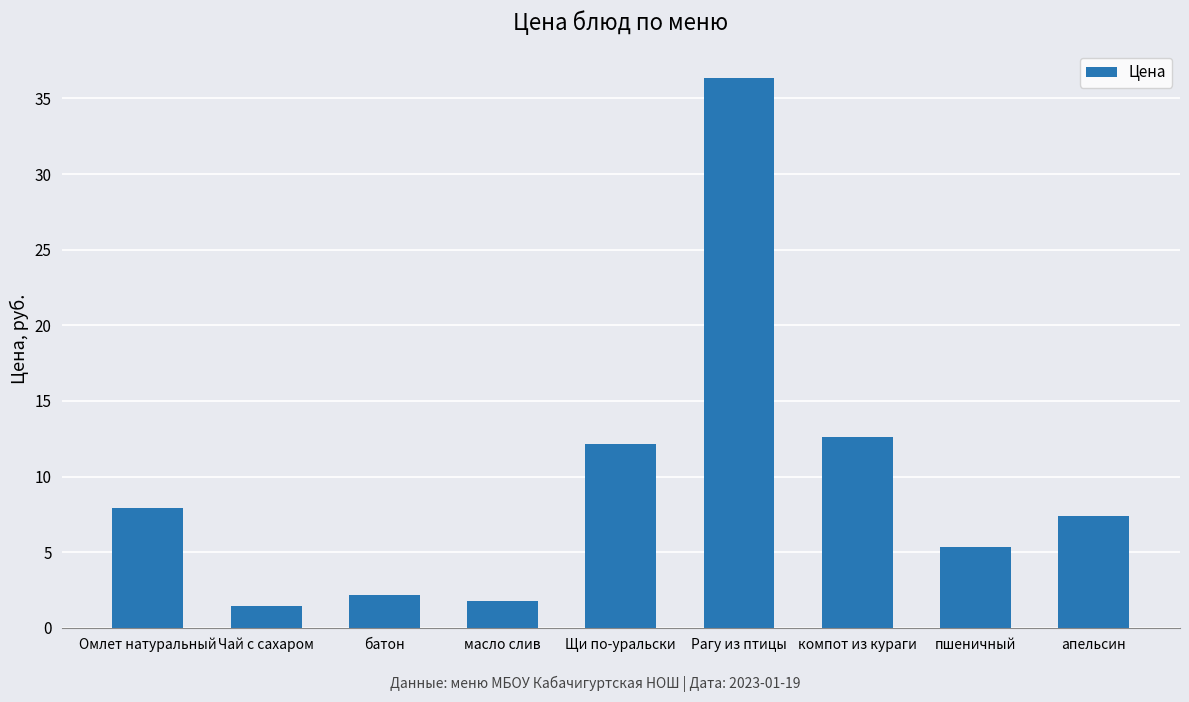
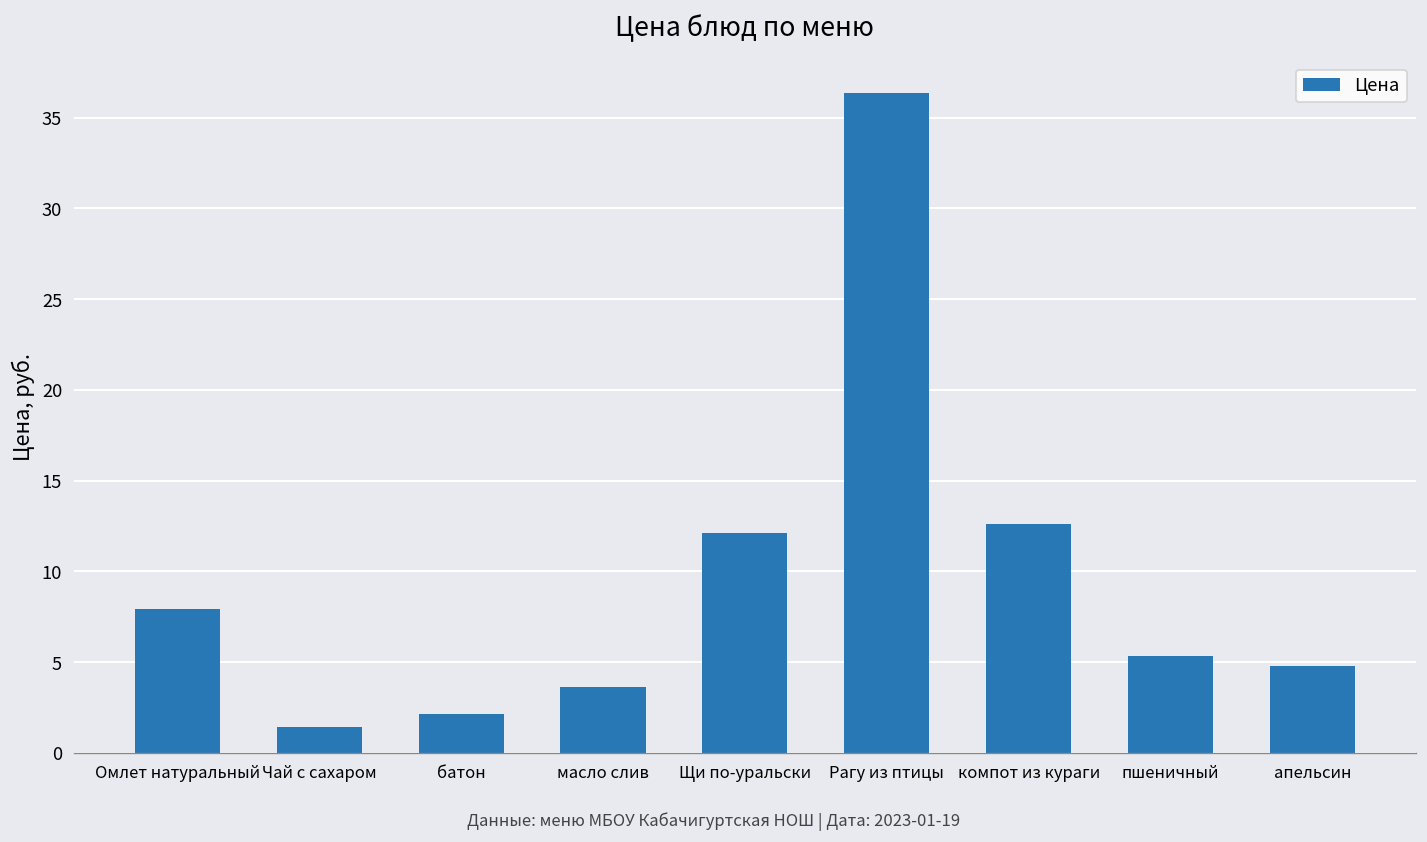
  {
    "Омлет натуральный": 7.9,
    "Чай с сахаром": 1.4,
    "батон": 2.1,
-   "масло слив": 1.8,
+   "масло слив": 3.6,
    "Щи по-уральски": 12.1,
    "Рагу из птицы": 36.3,
    "компот из кураги": 12.6,
    "пшеничный": 5.4,
-   "апельсин": 7.4
+   "апельсин": 4.8
  }
